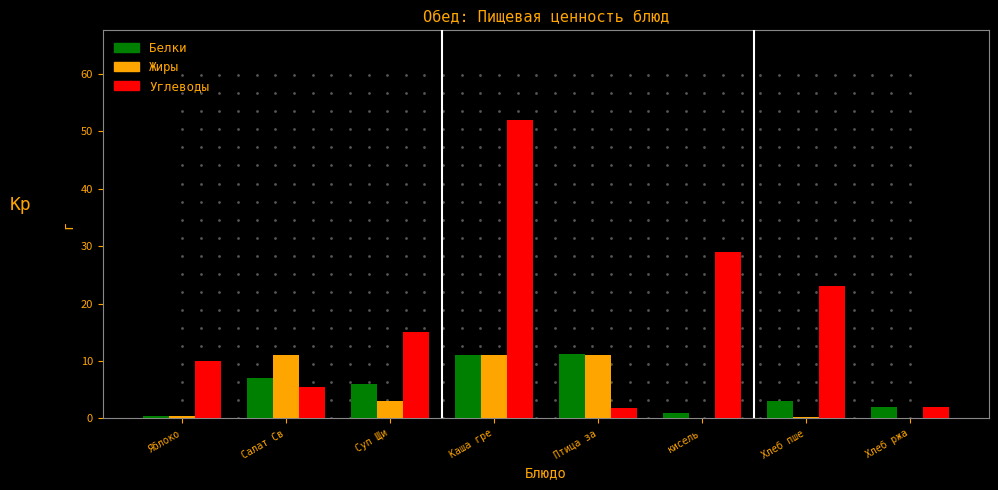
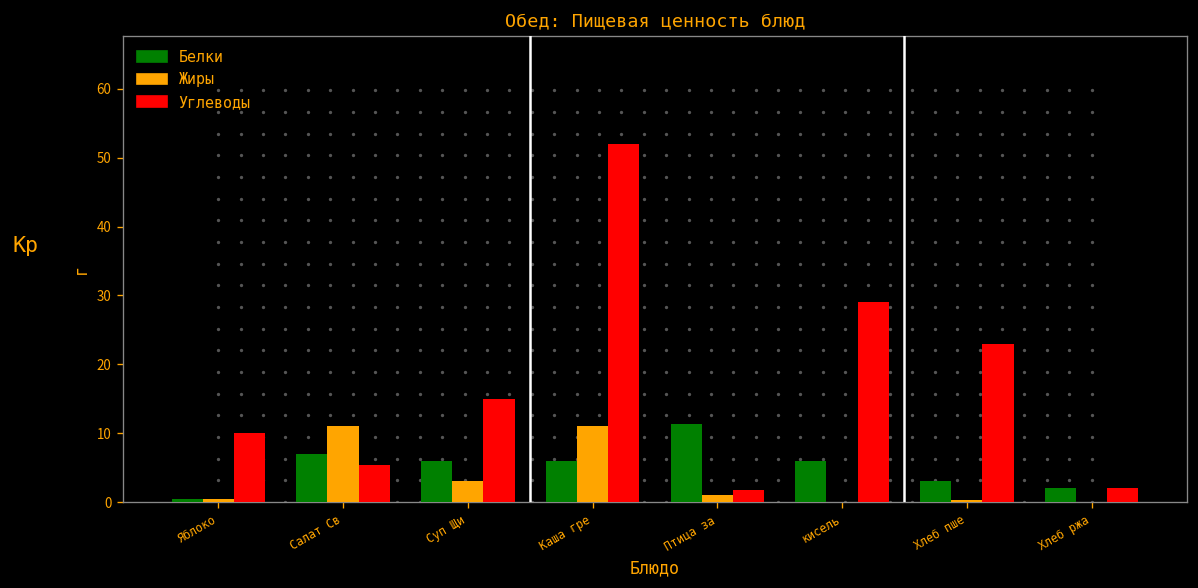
  {
    "Белки": {
      "Салат Св": 7,
      "Суп Щи": 6,
-     "Каша гре": 11,
+     "Каша гре": 6,
      "Птица за": 11,
-     "кисель": 1,
+     "кисель": 6,
      "Хлеб пше": 3,
      "Хлеб ржа": 2
    },
    "Жиры": {
      "Салат Св": 11,
      "Суп Щи": 3,
      "Каша гре": 11,
-     "Птица за": 11,
+     "Птица за": 1,
      "кисель": 0,
      "Хлеб ржа": 0
    },
    "Углеводы": {
      "Яблоко": 10,
      "Салат Св": 5,
      "Суп Щи": 15,
      "Каша гре": 52,
      "Птица за": 2,
      "кисель": 29,
      "Хлеб пше": 23,
      "Хлеб ржа": 2
    }
  }
